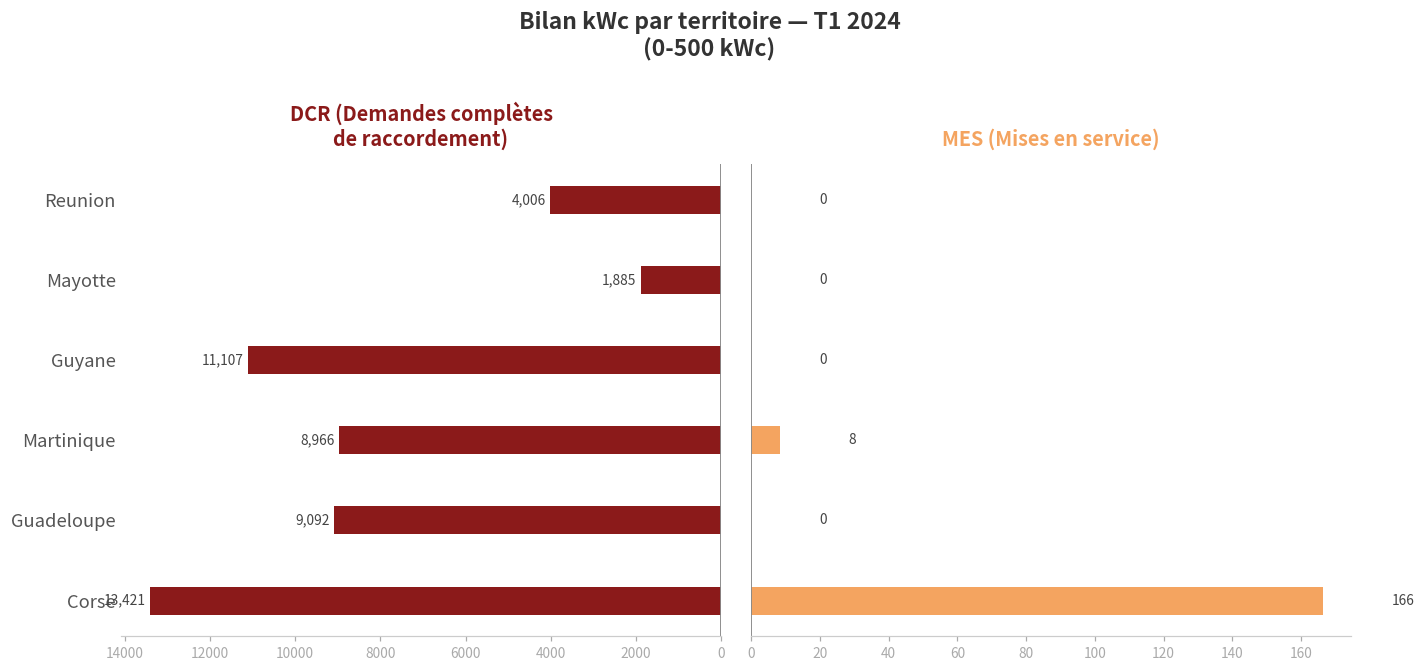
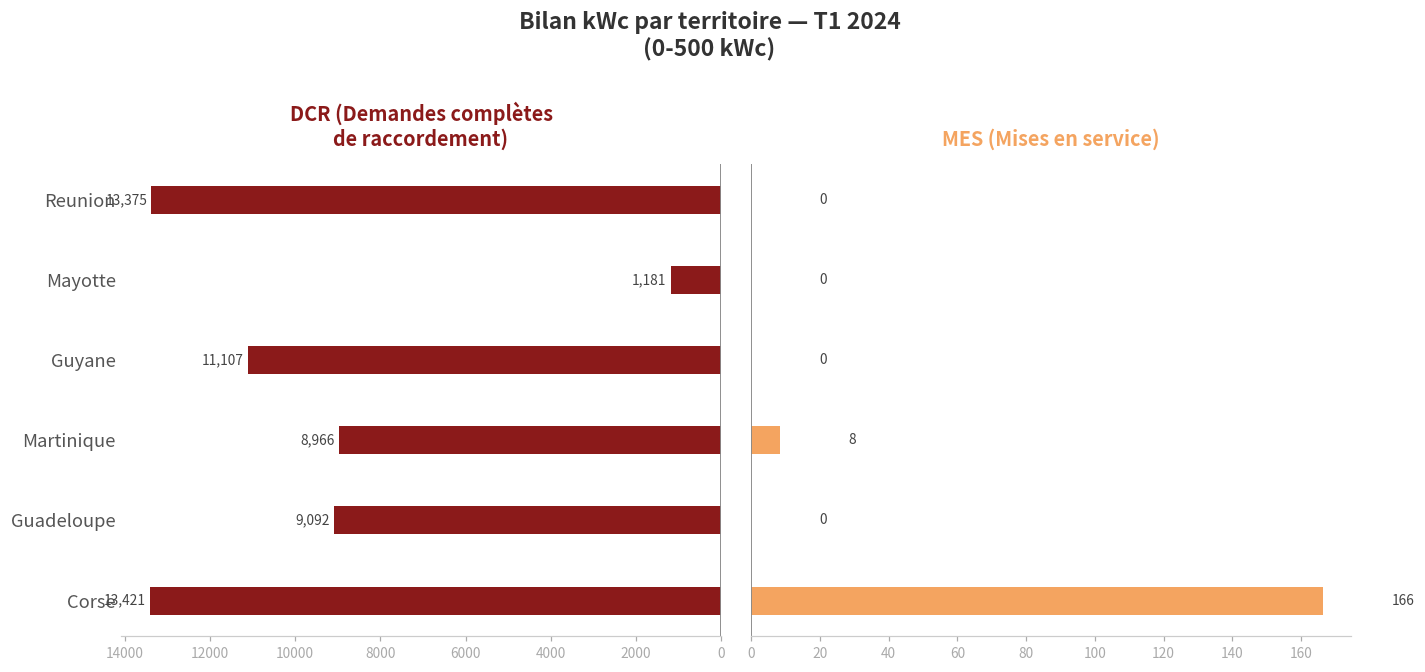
  {
    "DCR (Demandes complètes de raccordement)": {
-     "Reunion": "4,006",
-     "Mayotte": "1,885",
+     "Reunion": "13,375",
+     "Mayotte": "1,181",
      "Guyane": "11,107",
      "Martinique": "8,966",
      "Guadeloupe": "9,092",
      "Corse": "13,421"
    }
  }
